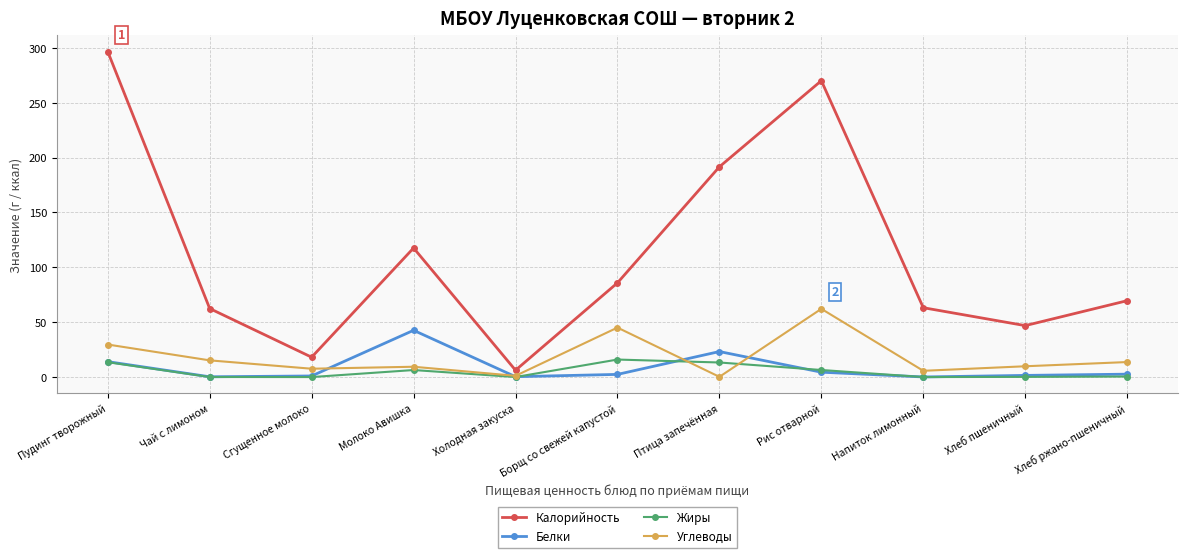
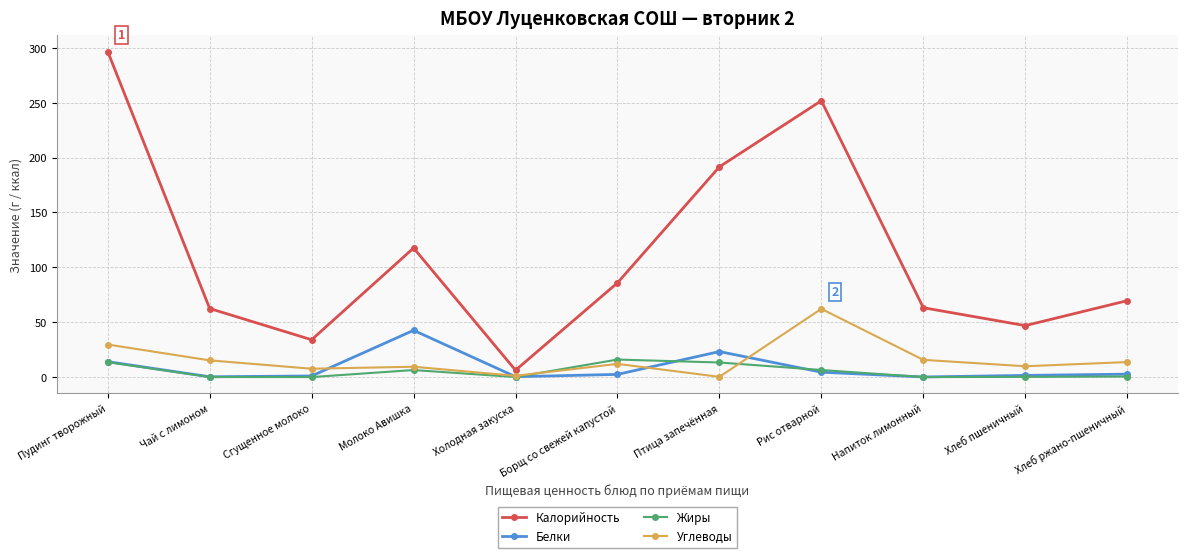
  {
    "Калорийность": {
      "Чай с лимоном": 62,
-     "Сгущенное молоко": 18,
+     "Сгущенное молоко": 34,
      "Молоко Авишка": 118,
      "Холодная закуска": 6,
      "Борщ со свежей капустой": 86,
      "Птица запечённая": 192,
-     "Рис отварной": 270,
+     "Рис отварной": 252,
      "Напиток лимонный": 63,
      "Хлеб пшеничный": 47,
      "Хлеб ржано-пшеничный": 70
    },
    "Белки": {
      "Молоко Авишка": 43,
      "Борщ со свежей капустой": 2,
      "Птица запечённая": 23
    },
    "Жиры": {
      "Молоко Авишка": 6,
      "Борщ со свежей капустой": 16,
      "Птица запечённая": 13
    },
    "Углеводы": {
      "Пудинг творожный": 30,
      "Чай с лимоном": 15,
      "Сгущенное молоко": 8,
      "Молоко Авишка": 9,
-     "Борщ со свежей капустой": 45,
+     "Борщ со свежей капустой": 12,
      "Птица запечённая": 0,
-     "Напиток лимонный": 6,
+     "Напиток лимонный": 16,
      "Хлеб пшеничный": 10,
      "Хлеб ржано-пшеничный": 14
    }
  }
